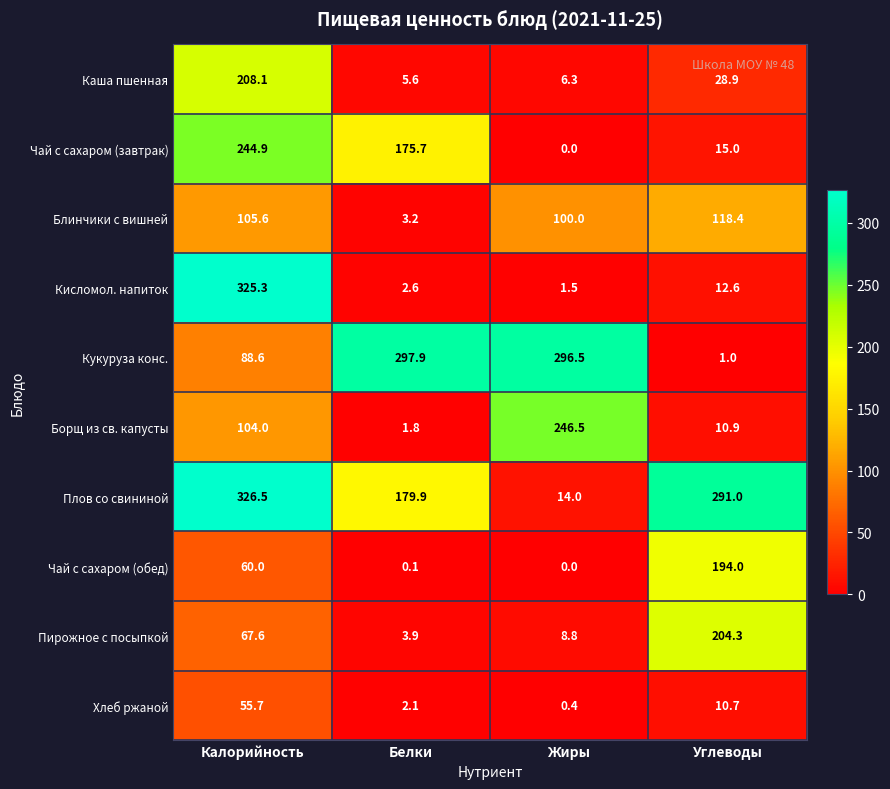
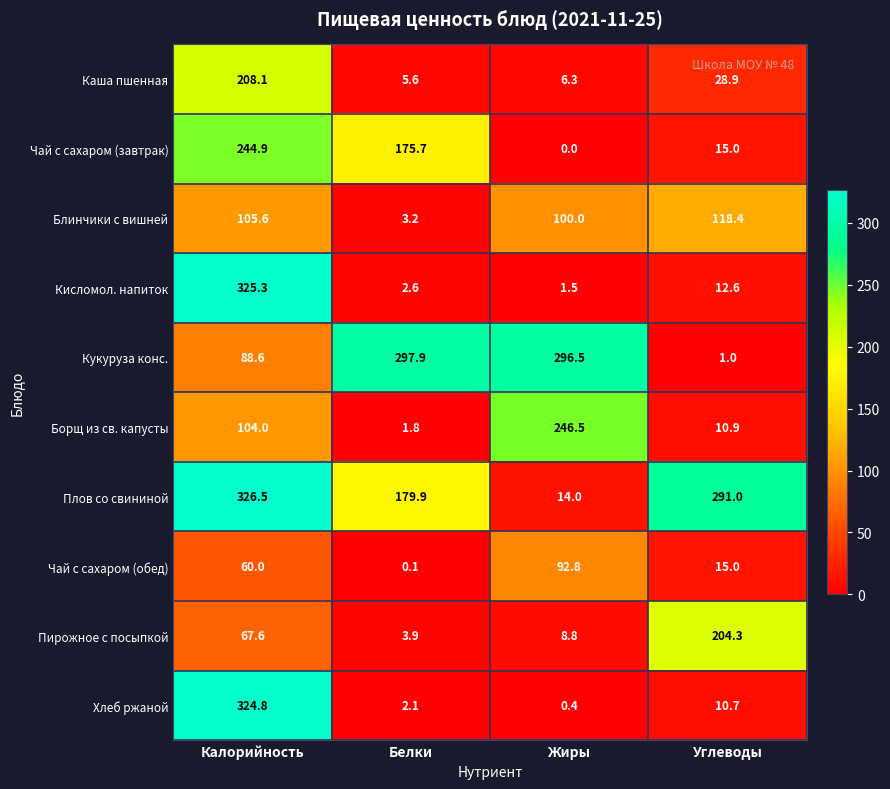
  {
    "Каша пшенная": {
      "Калорийность": 208.1,
      "Белки": 5.6,
      "Жиры": 6.3
    },
    "Чай с сахаром (завтрак)": {
      "Калорийность": 244.9,
      "Белки": 175.7,
      "Жиры": 0.0,
      "Углеводы": 15.0
    },
    "Блинчики с вишней": {
      "Калорийность": 105.6,
      "Белки": 3.2,
      "Жиры": 100.0,
      "Углеводы": 118.4
    },
    "Кисломол. напиток": {
      "Калорийность": 325.3,
      "Белки": 2.6,
      "Жиры": 1.5,
      "Углеводы": 12.6
    },
    "Кукуруза конс.": {
      "Калорийность": 88.6,
      "Белки": 297.9,
      "Жиры": 296.5,
      "Углеводы": 1.0
    },
    "Борщ из св. капусты": {
      "Калорийность": 104.0,
      "Белки": 1.8,
      "Жиры": 246.5,
      "Углеводы": 10.9
    },
    "Плов со свининой": {
      "Калорийность": 326.5,
      "Белки": 179.9,
      "Жиры": 14.0,
      "Углеводы": 291.0
    },
    "Чай с сахаром (обед)": {
      "Калорийность": 60.0,
      "Белки": 0.1,
-     "Жиры": 0.0,
-     "Углеводы": 194.0
+     "Жиры": 92.8,
+     "Углеводы": 15.0
    },
    "Пирожное с посыпкой": {
      "Калорийность": 67.6,
      "Белки": 3.9,
      "Жиры": 8.8,
      "Углеводы": 204.3
    },
    "Хлеб ржаной": {
-     "Калорийность": 55.7,
+     "Калорийность": 324.8,
      "Белки": 2.1,
      "Жиры": 0.4,
      "Углеводы": 10.7
    }
  }
